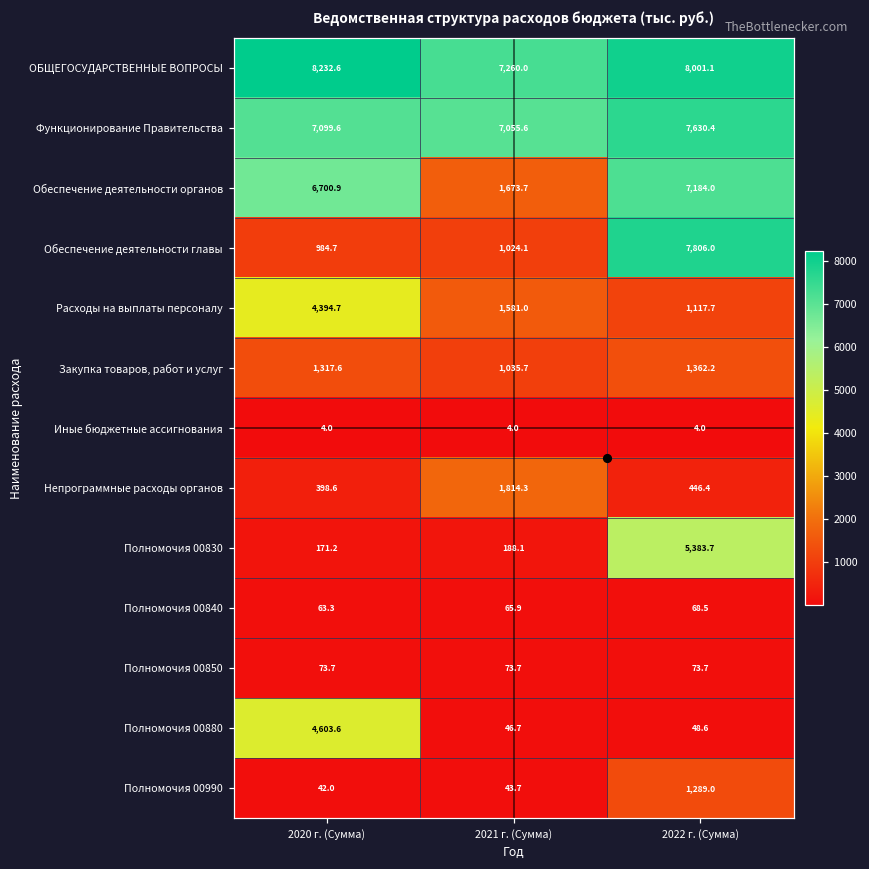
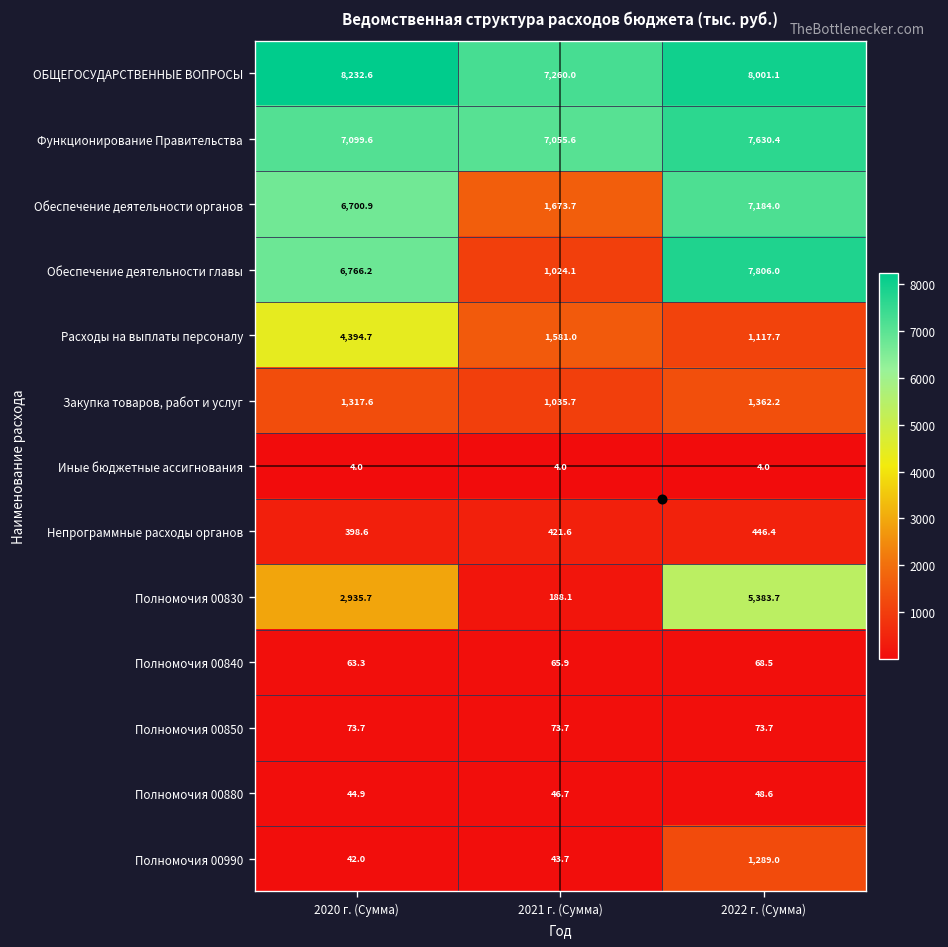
  {
    "ОБЩЕГОСУДАРСТВЕННЫЕ ВОПРОСЫ": {
      "2020 г. (Сумма)": "8,232.6",
      "2021 г. (Сумма)": "7,260.0",
      "2022 г. (Сумма)": "8,001.1"
    },
    "Функционирование Правительства": {
      "2020 г. (Сумма)": "7,099.6",
      "2021 г. (Сумма)": "7,055.6",
      "2022 г. (Сумма)": "7,630.4"
    },
    "Обеспечение деятельности органов": {
      "2020 г. (Сумма)": "6,700.9",
      "2021 г. (Сумма)": "1,673.7",
      "2022 г. (Сумма)": "7,184.0"
    },
    "Обеспечение деятельности главы": {
-     "2020 г. (Сумма)": "984.7",
+     "2020 г. (Сумма)": "6,766.2",
      "2021 г. (Сумма)": "1,024.1",
      "2022 г. (Сумма)": "7,806.0"
    },
    "Расходы на выплаты персоналу": {
      "2020 г. (Сумма)": "4,394.7",
      "2021 г. (Сумма)": "1,581.0",
      "2022 г. (Сумма)": "1,117.7"
    },
    "Закупка товаров, работ и услуг": {
      "2020 г. (Сумма)": "1,317.6",
      "2021 г. (Сумма)": "1,035.7",
      "2022 г. (Сумма)": "1,362.2"
    },
    "Иные бюджетные ассигнования": {
      "2020 г. (Сумма)": "4.0",
      "2021 г. (Сумма)": "4.0",
      "2022 г. (Сумма)": "4.0"
    },
    "Непрограммные расходы органов": {
      "2020 г. (Сумма)": "398.6",
-     "2021 г. (Сумма)": "1,814.3",
+     "2021 г. (Сумма)": "421.6",
      "2022 г. (Сумма)": "446.4"
    },
    "Полномочия 00830": {
-     "2020 г. (Сумма)": "171.2",
+     "2020 г. (Сумма)": "2,935.7",
      "2021 г. (Сумма)": "188.1",
      "2022 г. (Сумма)": "5,383.7"
    },
    "Полномочия 00840": {
      "2020 г. (Сумма)": "63.3",
      "2021 г. (Сумма)": "65.9",
      "2022 г. (Сумма)": "68.5"
    },
    "Полномочия 00850": {
      "2020 г. (Сумма)": "73.7",
      "2021 г. (Сумма)": "73.7",
      "2022 г. (Сумма)": "73.7"
    },
    "Полномочия 00880": {
-     "2020 г. (Сумма)": "4,603.6",
+     "2020 г. (Сумма)": "44.9",
      "2021 г. (Сумма)": "46.7",
      "2022 г. (Сумма)": "48.6"
    },
    "Полномочия 00990": {
      "2020 г. (Сумма)": "42.0",
      "2021 г. (Сумма)": "43.7",
      "2022 г. (Сумма)": "1,289.0"
    }
  }
